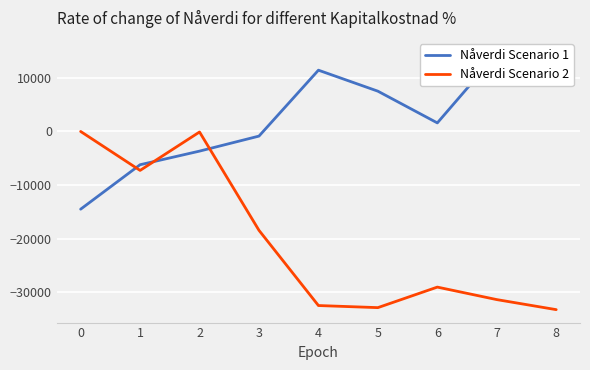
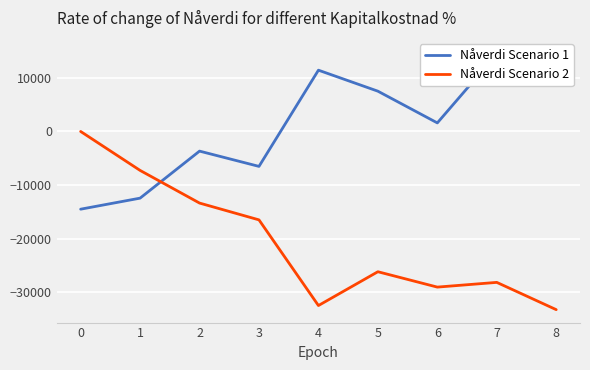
  {
    "Nåverdi Scenario 1": {
      "0": -15000,
-     "1": -6000,
+     "1": -12000,
      "2": -4000,
-     "3": -1000,
+     "3": -7000,
      "4": 11000,
      "5": 8000,
      "6": 2000
    },
    "Nåverdi Scenario 2": {
      "0": 0,
      "1": -7000,
-     "2": 0,
-     "3": -18000,
+     "2": -13000,
+     "3": -16000,
      "4": -32000,
-     "5": -33000,
+     "5": -26000,
      "6": -29000,
-     "7": -31000,
+     "7": -28000,
      "8": -33000
    }
  }
